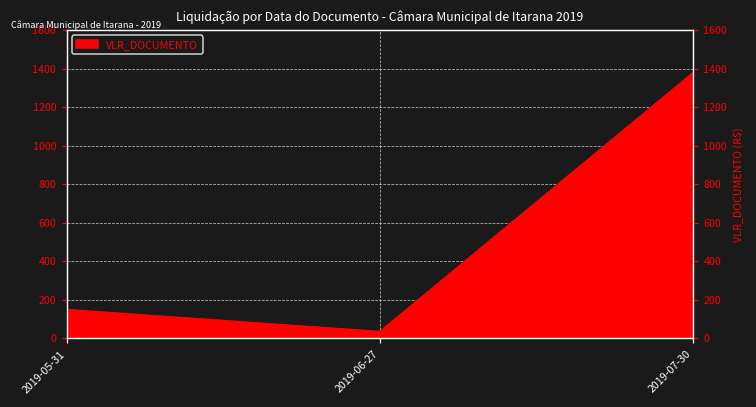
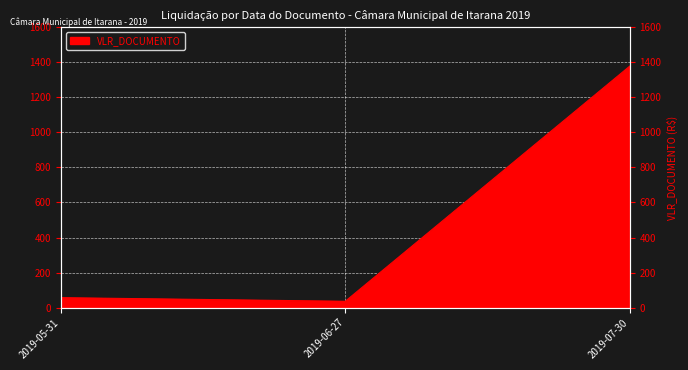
  {
-   "2019-05-31": 150,
+   "2019-05-31": 60,
    "2019-06-27": 40,
    "2019-07-30": 1380
  }
